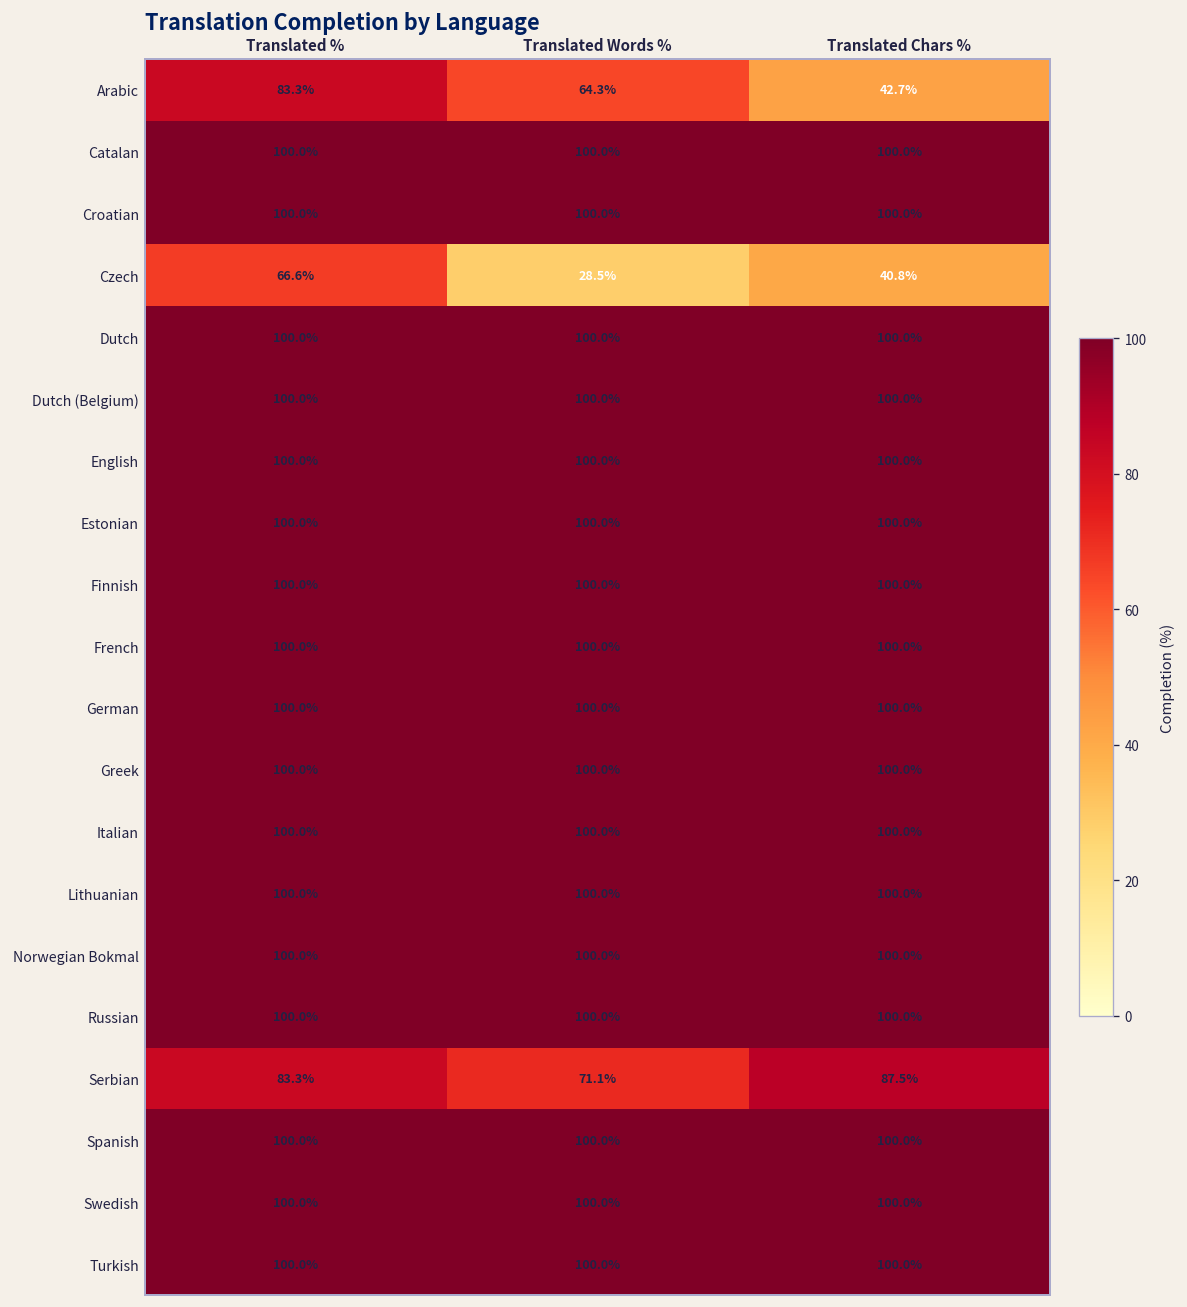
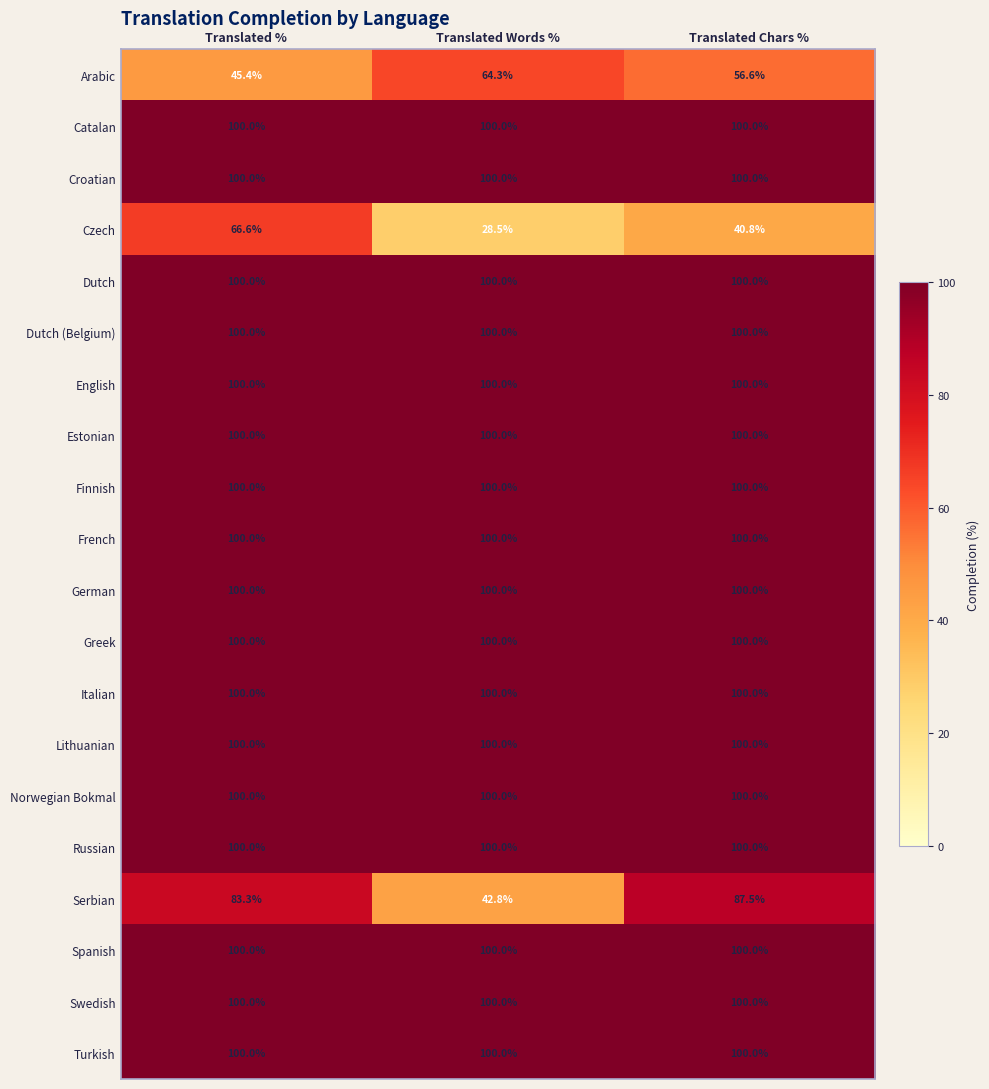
  {
    "Arabic": {
-     "Translated %": "83.3%",
+     "Translated %": "45.4%",
      "Translated Words %": "64.3%",
-     "Translated Chars %": "42.7%"
+     "Translated Chars %": "56.6%"
    },
    "Catalan": {
      "Translated %": "100.0%",
      "Translated Words %": "100.0%",
      "Translated Chars %": "100.0%"
    },
    "Croatian": {
      "Translated %": "100.0%",
      "Translated Words %": "100.0%",
      "Translated Chars %": "100.0%"
    },
    "Czech": {
      "Translated %": "66.6%",
      "Translated Words %": "28.5%",
      "Translated Chars %": "40.8%"
    },
    "Dutch": {
      "Translated %": "100.0%",
      "Translated Words %": "100.0%",
      "Translated Chars %": "100.0%"
    },
    "Dutch (Belgium)": {
      "Translated %": "100.0%",
      "Translated Words %": "100.0%",
      "Translated Chars %": "100.0%"
    },
    "English": {
      "Translated %": "100.0%",
      "Translated Words %": "100.0%",
      "Translated Chars %": "100.0%"
    },
    "Estonian": {
      "Translated %": "100.0%",
      "Translated Words %": "100.0%",
      "Translated Chars %": "100.0%"
    },
    "Finnish": {
      "Translated %": "100.0%",
      "Translated Words %": "100.0%",
      "Translated Chars %": "100.0%"
    },
    "French": {
      "Translated %": "100.0%",
      "Translated Words %": "100.0%",
      "Translated Chars %": "100.0%"
    },
    "German": {
      "Translated %": "100.0%",
      "Translated Words %": "100.0%",
      "Translated Chars %": "100.0%"
    },
    "Greek": {
      "Translated %": "100.0%",
      "Translated Words %": "100.0%",
      "Translated Chars %": "100.0%"
    },
    "Italian": {
      "Translated %": "100.0%",
      "Translated Words %": "100.0%",
      "Translated Chars %": "100.0%"
    },
    "Lithuanian": {
      "Translated %": "100.0%",
      "Translated Words %": "100.0%",
      "Translated Chars %": "100.0%"
    },
    "Norwegian Bokmal": {
      "Translated %": "100.0%",
      "Translated Words %": "100.0%",
      "Translated Chars %": "100.0%"
    },
    "Russian": {
      "Translated %": "100.0%",
      "Translated Words %": "100.0%",
      "Translated Chars %": "100.0%"
    },
    "Serbian": {
      "Translated %": "83.3%",
-     "Translated Words %": "71.1%",
+     "Translated Words %": "42.8%",
      "Translated Chars %": "87.5%"
    },
    "Spanish": {
      "Translated %": "100.0%",
      "Translated Words %": "100.0%",
      "Translated Chars %": "100.0%"
    },
    "Swedish": {
      "Translated %": "100.0%",
      "Translated Words %": "100.0%",
      "Translated Chars %": "100.0%"
    },
    "Turkish": {
      "Translated %": "100.0%",
      "Translated Words %": "100.0%",
      "Translated Chars %": "100.0%"
    }
  }
